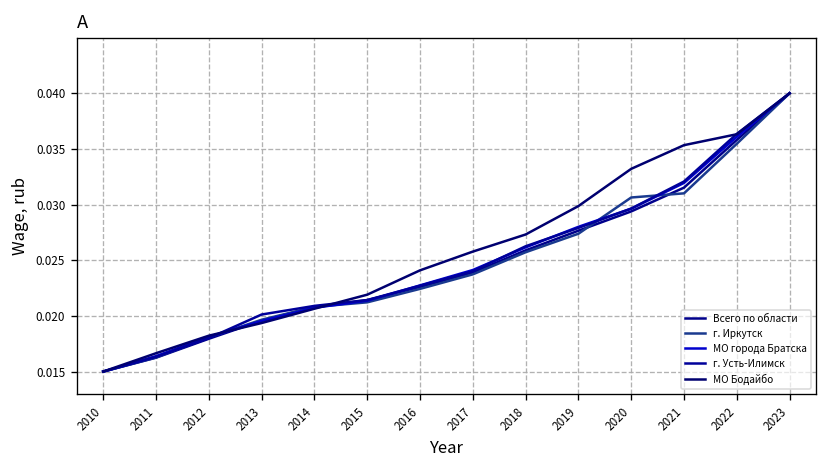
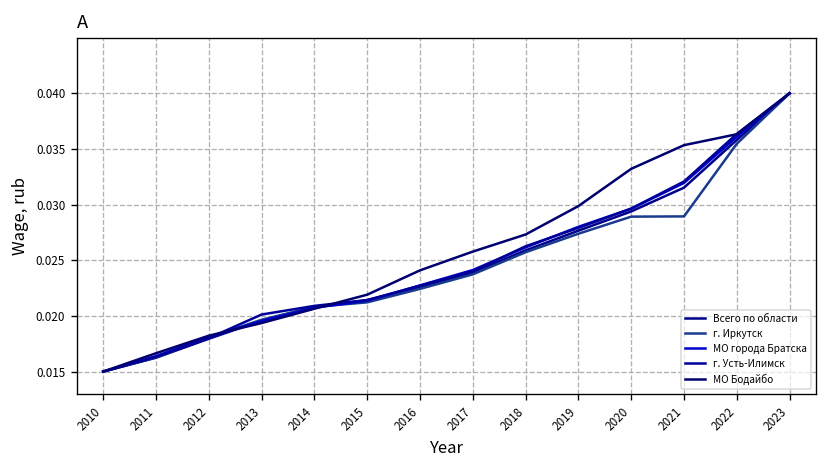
  {
    "г. Иркутск": {
-     "2020": 0.031,
-     "2021": 0.031,
+     "2020": 0.029,
+     "2021": 0.029,
      "2022": 0.035
    }
  }
